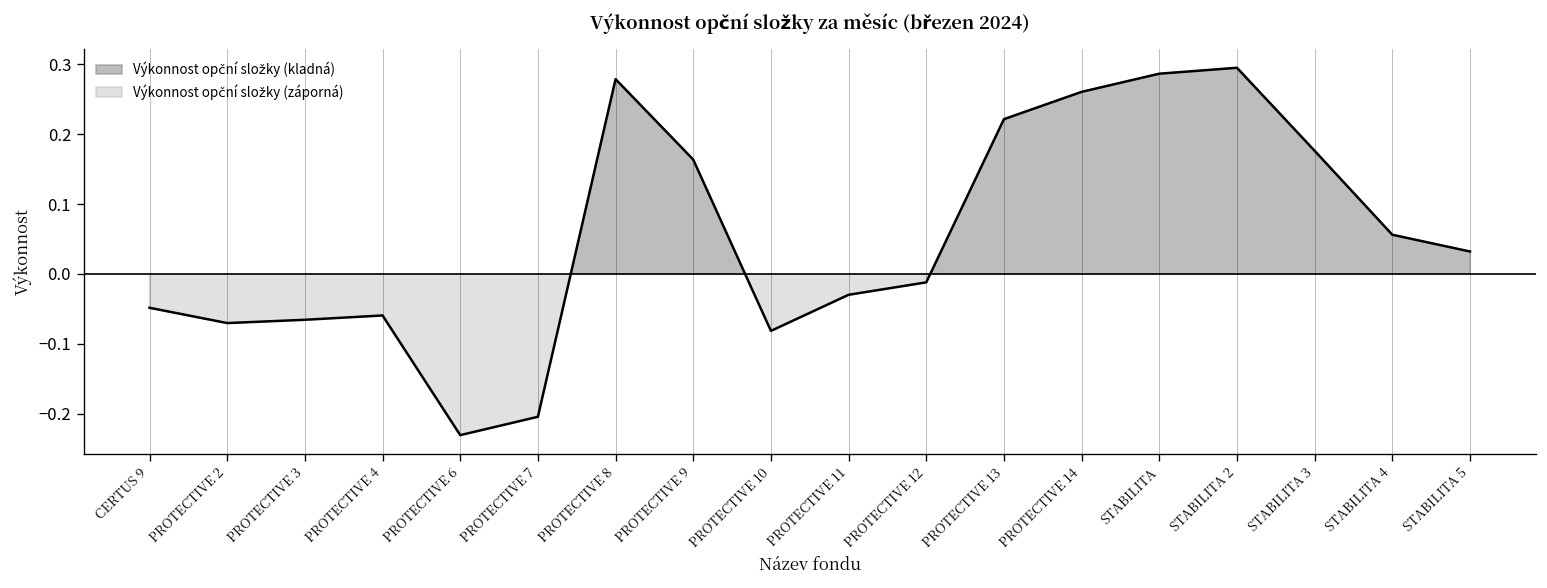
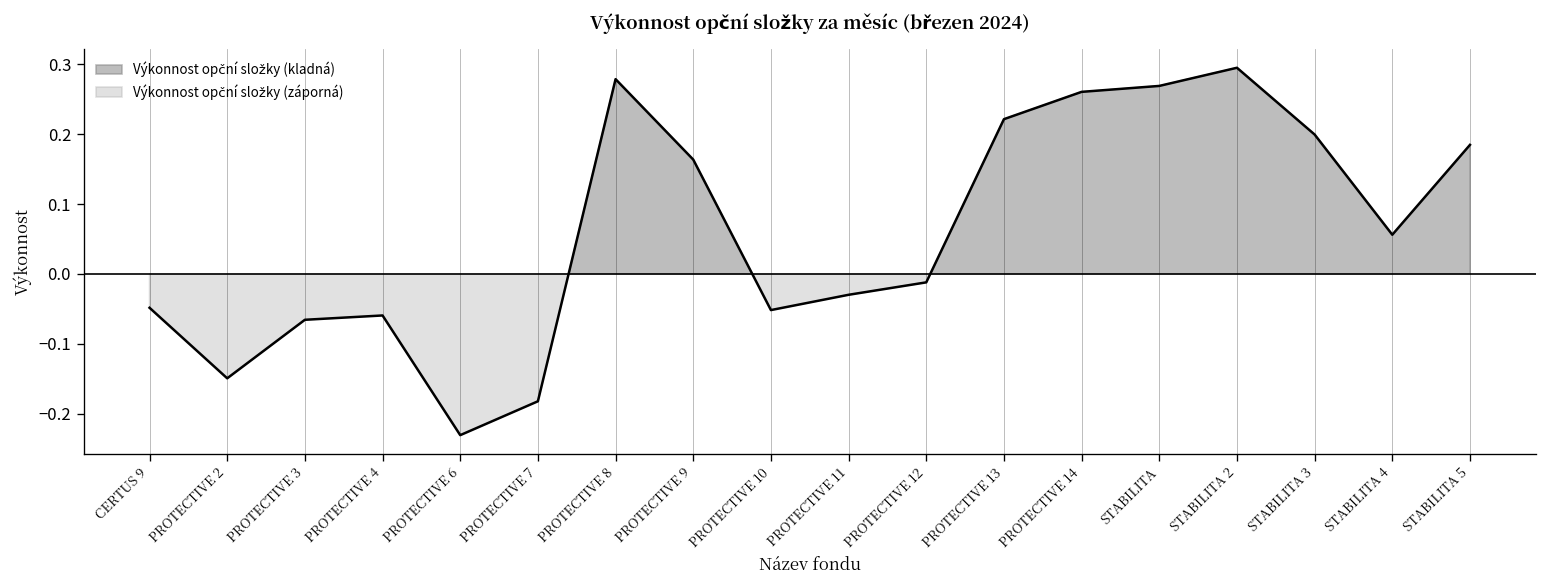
  {
    "CERTUS 9": -0.05,
-   "PROTECTIVE 2": -0.07,
+   "PROTECTIVE 2": -0.15,
    "PROTECTIVE 3": -0.07,
    "PROTECTIVE 4": -0.06,
    "PROTECTIVE 6": -0.23,
-   "PROTECTIVE 7": -0.20,
+   "PROTECTIVE 7": -0.18,
    "PROTECTIVE 8": 0.28,
    "PROTECTIVE 9": 0.16,
-   "PROTECTIVE 10": -0.08,
+   "PROTECTIVE 10": -0.05,
    "PROTECTIVE 11": -0.03,
    "PROTECTIVE 12": -0.01,
    "PROTECTIVE 13": 0.22,
    "PROTECTIVE 14": 0.26,
-   "STABILITA": 0.29,
+   "STABILITA": 0.27,
    "STABILITA 2": 0.30,
-   "STABILITA 3": 0.18,
+   "STABILITA 3": 0.20,
    "STABILITA 4": 0.06,
-   "STABILITA 5": 0.03
+   "STABILITA 5": 0.18
  }
